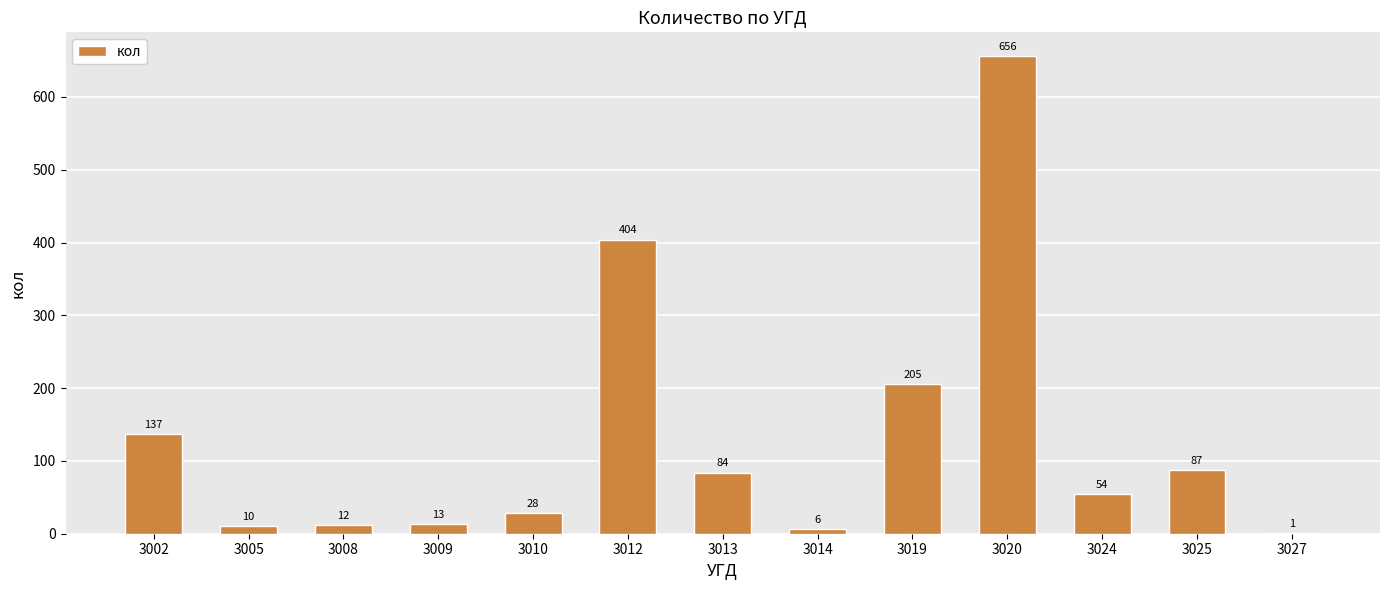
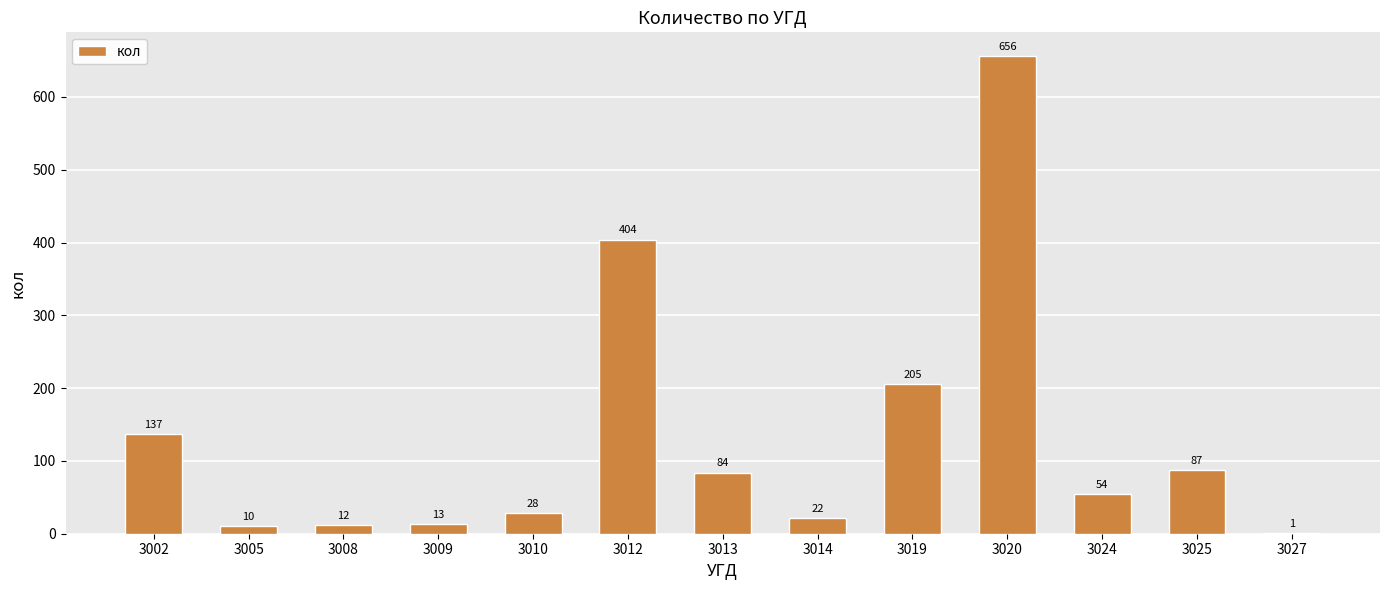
  {
    "3002": 137,
    "3005": 10,
    "3008": 12,
    "3009": 13,
    "3010": 28,
    "3012": 404,
    "3013": 84,
-   "3014": 6,
+   "3014": 22,
    "3019": 205,
    "3020": 656,
    "3024": 54,
    "3025": 87,
    "3027": 1
  }
